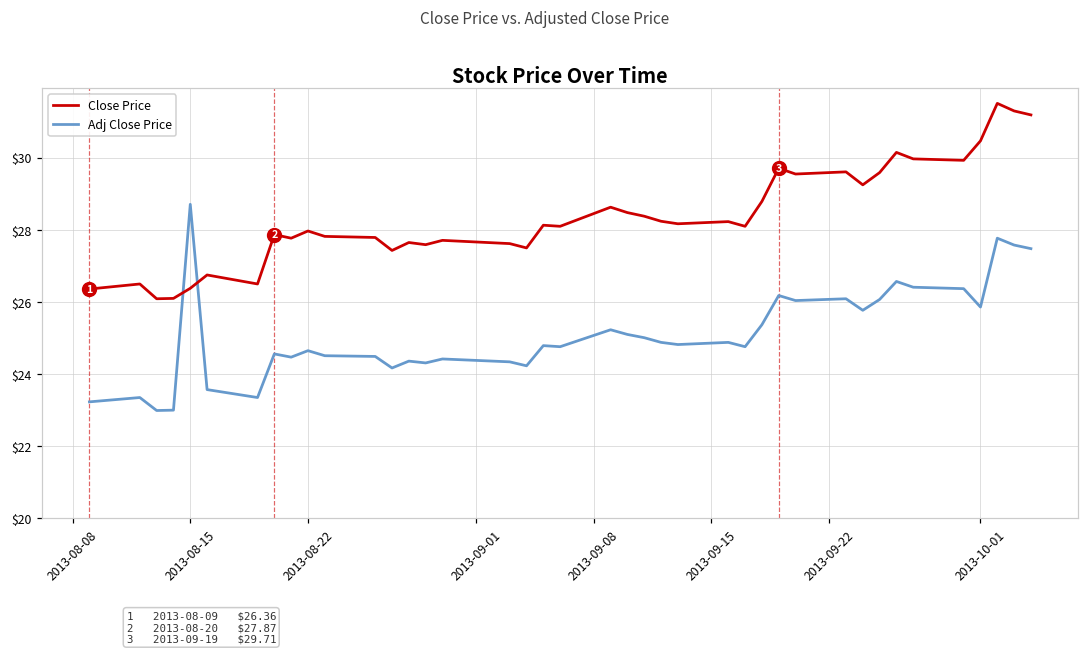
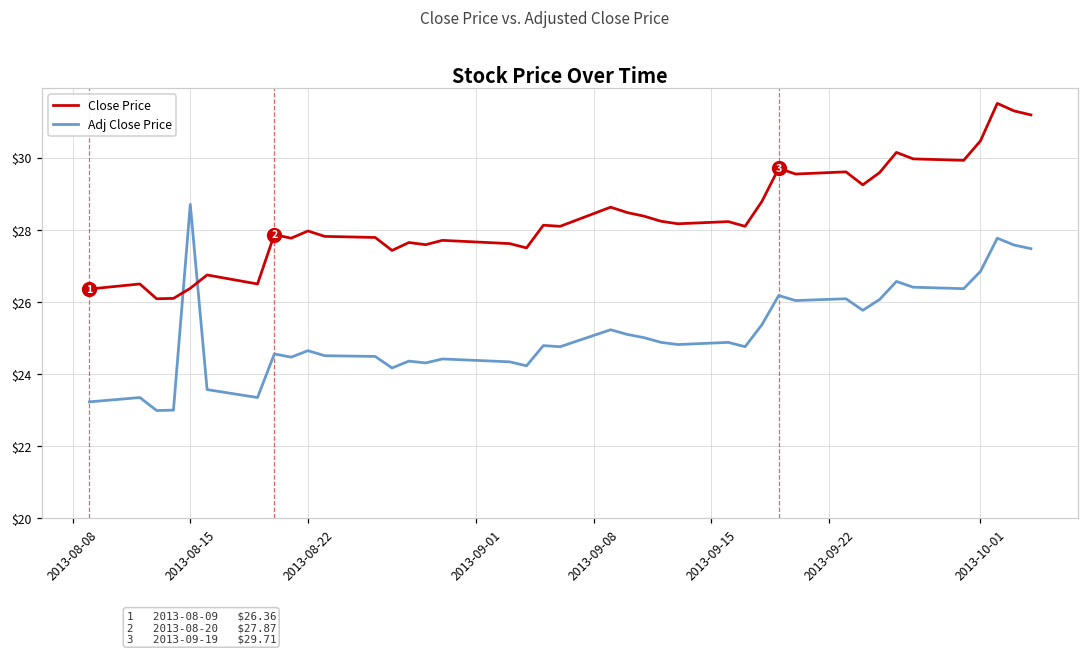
  {
    "Adj Close Price": {
      "2013-08-15": "$28.7",
      "2013-08-22": "$24.7",
-     "2013-10-01": "$25.9"
+     "2013-10-01": "$26.9"
    }
  }
